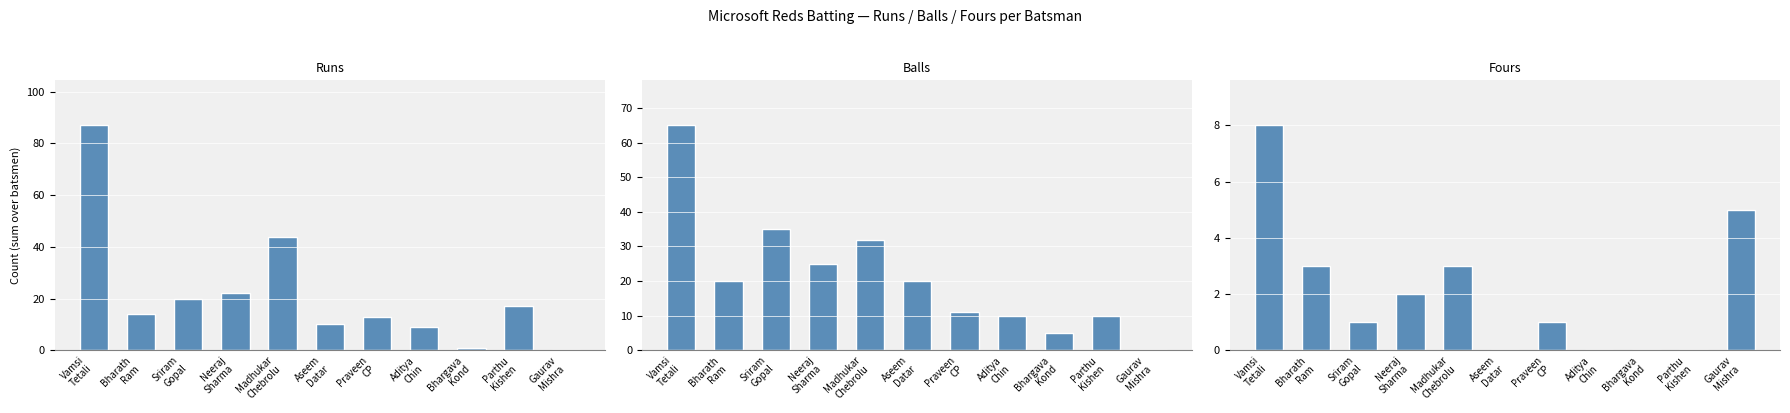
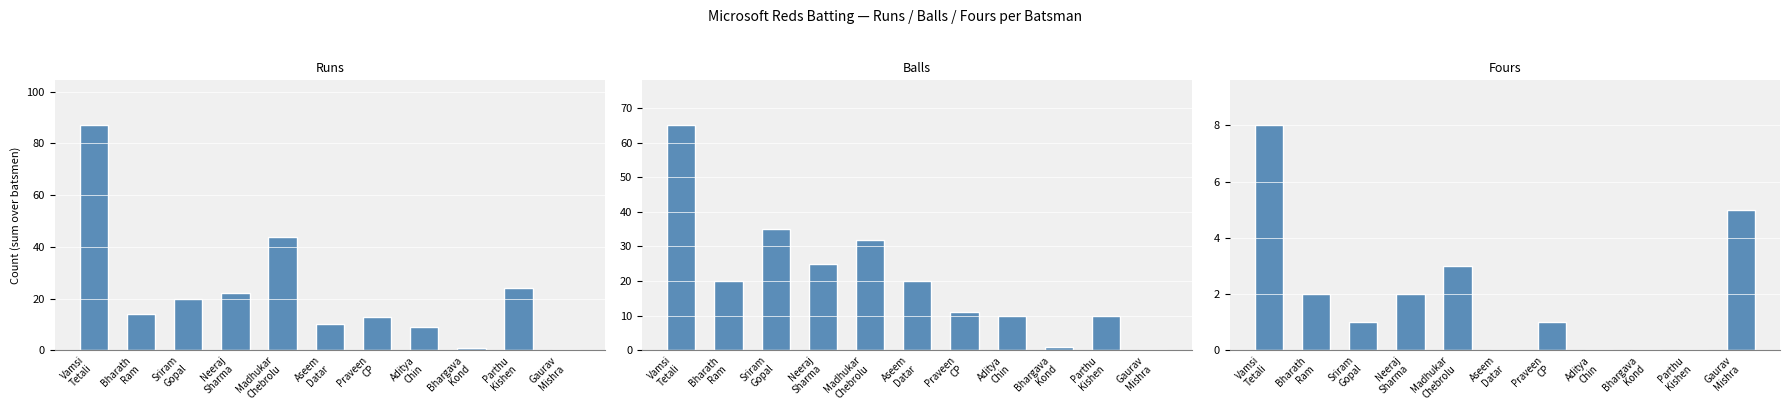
  {
    "Runs": {
      "Vamsi Tetali": 87,
      "Bharath Ram": 14,
      "Sriram Gopal": 20,
      "Neeraj Sharma": 22,
      "Madhukar Chebrolu": 44,
      "Aseem Datar": 10,
      "Praveen CP": 13,
      "Aditya Chin": 9,
      "Bhargava Kond": 1,
-     "Parthu Kishen": 17,
+     "Parthu Kishen": 24,
      "Gaurav Mishra": 0
    },
    "Balls": {
      "Vamsi Tetali": 65,
      "Bharath Ram": 20,
      "Sriram Gopal": 35,
      "Neeraj Sharma": 25,
      "Madhukar Chebrolu": 32,
      "Aseem Datar": 20,
      "Praveen CP": 11,
      "Aditya Chin": 10,
-     "Bhargava Kond": 5,
+     "Bhargava Kond": 1,
      "Parthu Kishen": 10,
      "Gaurav Mishra": 0
    },
    "Fours": {
      "Vamsi Tetali": 8,
-     "Bharath Ram": 3,
+     "Bharath Ram": 2,
      "Sriram Gopal": 1,
      "Neeraj Sharma": 2,
      "Madhukar Chebrolu": 3,
      "Aseem Datar": 0,
      "Praveen CP": 1,
      "Aditya Chin": 0,
      "Bhargava Kond": 0,
      "Parthu Kishen": 0,
      "Gaurav Mishra": 5
    }
  }
